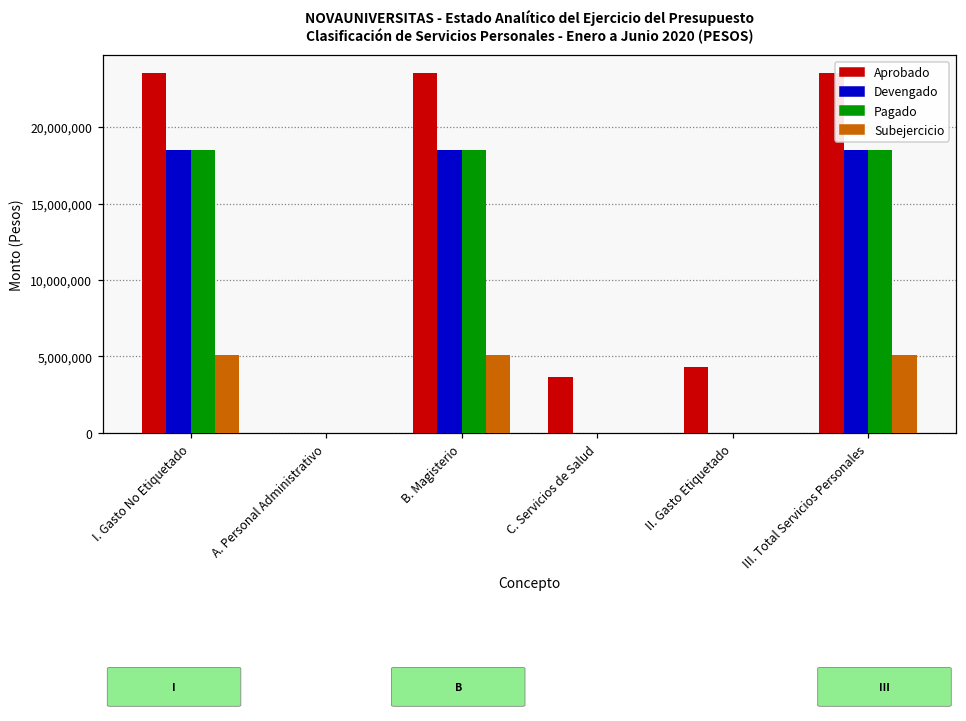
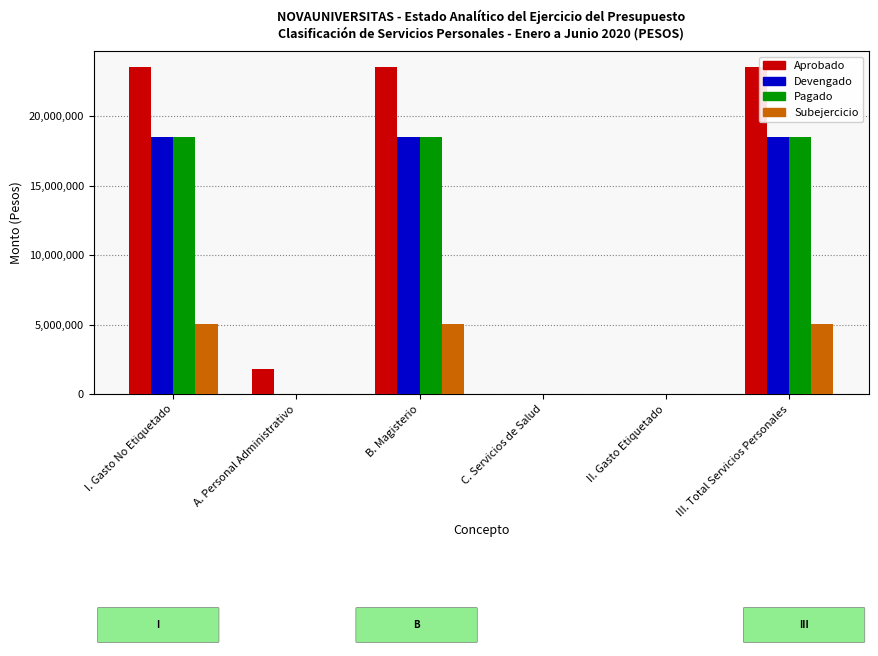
  {
    "Aprobado": {
      "I. Gasto No Etiquetado": "23,500,000",
-     "A. Personal Administrativo": "0",
+     "A. Personal Administrativo": "1,800,000",
      "B. Magisterio": "23,500,000",
-     "C. Servicios de Salud": "3,700,000",
-     "II. Gasto Etiquetado": "4,300,000",
+     "C. Servicios de Salud": "0",
+     "II. Gasto Etiquetado": "0",
      "III. Total Servicios Personales": "23,500,000"
    },
    "Devengado": {
      "I. Gasto No Etiquetado": "18,500,000",
      "A. Personal Administrativo": "0",
      "B. Magisterio": "18,500,000",
      "C. Servicios de Salud": "0",
      "II. Gasto Etiquetado": "0",
      "III. Total Servicios Personales": "18,500,000"
    },
    "Pagado": {
      "I. Gasto No Etiquetado": "18,500,000",
      "A. Personal Administrativo": "0",
      "B. Magisterio": "18,500,000",
      "C. Servicios de Salud": "0",
      "II. Gasto Etiquetado": "0",
      "III. Total Servicios Personales": "18,500,000"
    },
    "Subejercicio": {
      "I. Gasto No Etiquetado": "5,100,000",
      "A. Personal Administrativo": "0",
      "B. Magisterio": "5,100,000",
      "C. Servicios de Salud": "0",
      "II. Gasto Etiquetado": "0",
      "III. Total Servicios Personales": "5,100,000"
    }
  }
